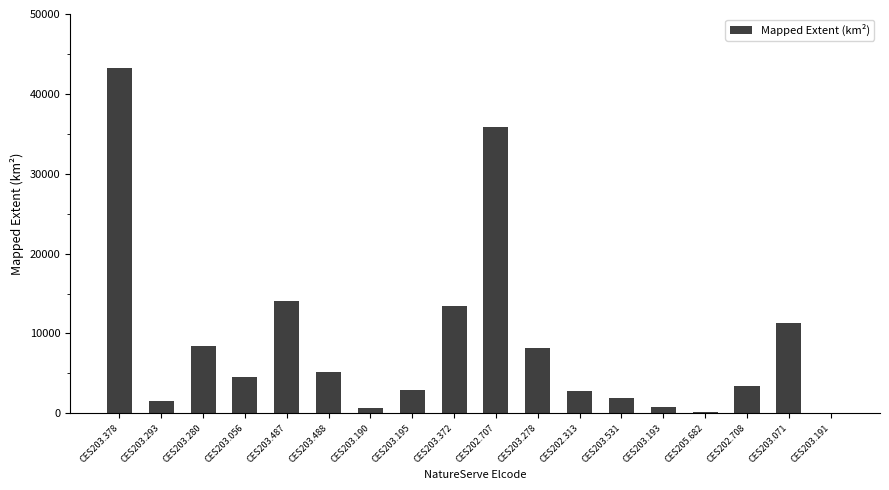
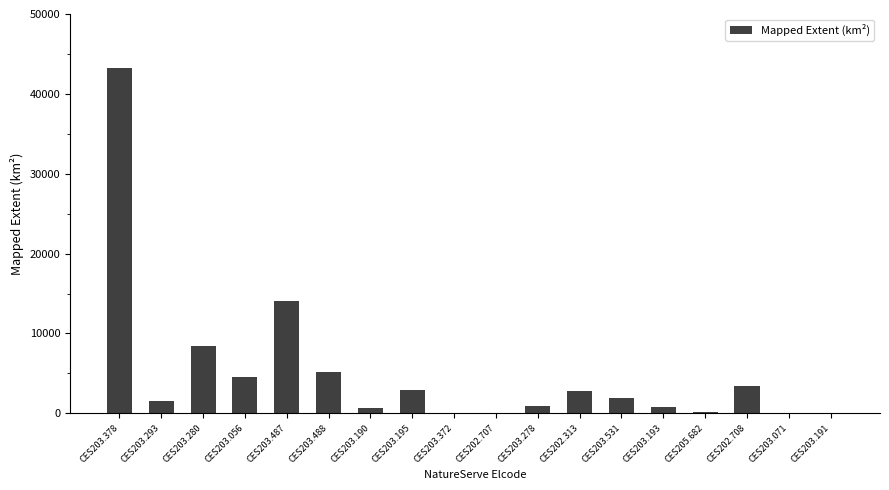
  {
    "CES203.378": 43000,
    "CES203.293": 2000,
    "CES203.280": 8000,
    "CES203.056": 5000,
    "CES203.487": 14000,
    "CES203.488": 5000,
    "CES203.190": 1000,
    "CES203.195": 3000,
-   "CES203.372": 13000,
-   "CES202.707": 36000,
-   "CES203.278": 8000,
+   "CES203.372": 0,
+   "CES202.707": 0,
+   "CES203.278": 1000,
    "CES202.313": 3000,
    "CES203.531": 2000,
    "CES203.193": 1000,
    "CES202.708": 3000,
-   "CES203.071": 11000
+   "CES203.071": 0
  }
